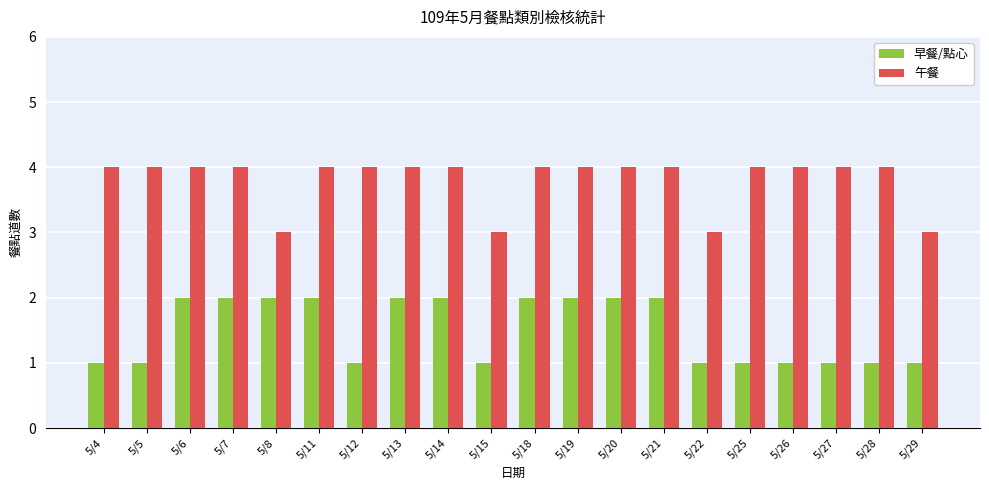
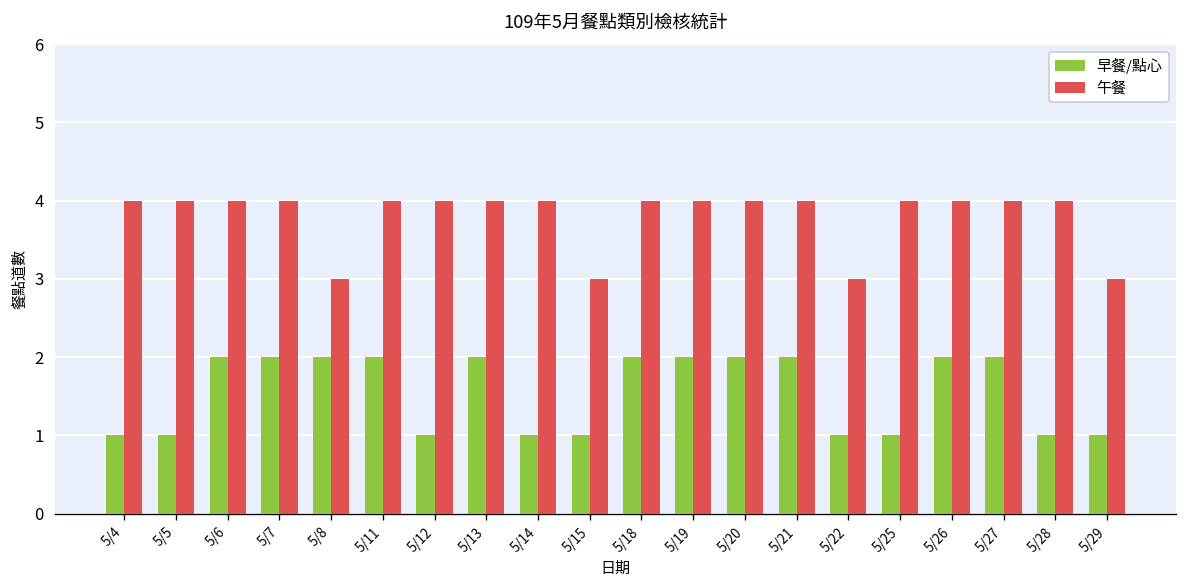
  {
    "早餐/點心": {
      "5/4": 1,
      "5/5": 1,
      "5/6": 2,
      "5/7": 2,
      "5/8": 2,
      "5/11": 2,
      "5/12": 1,
      "5/13": 2,
-     "5/14": 2,
+     "5/14": 1,
      "5/15": 1,
      "5/18": 2,
      "5/19": 2,
      "5/20": 2,
      "5/21": 2,
      "5/22": 1,
      "5/25": 1,
-     "5/26": 1,
-     "5/27": 1,
+     "5/26": 2,
+     "5/27": 2,
      "5/28": 1,
      "5/29": 1
    },
    "午餐": {
      "5/4": 4,
      "5/5": 4,
      "5/6": 4,
      "5/7": 4,
      "5/8": 3,
      "5/11": 4,
      "5/12": 4,
      "5/13": 4,
      "5/14": 4,
      "5/15": 3,
      "5/18": 4,
      "5/19": 4,
      "5/20": 4,
      "5/21": 4,
      "5/22": 3,
      "5/25": 4,
      "5/26": 4,
      "5/27": 4,
      "5/28": 4,
      "5/29": 3
    }
  }
